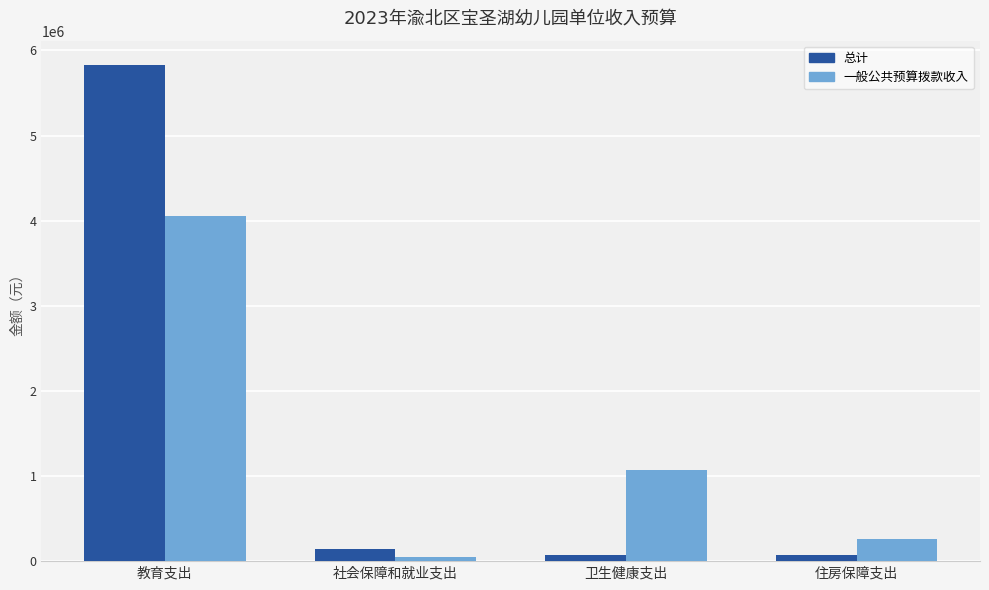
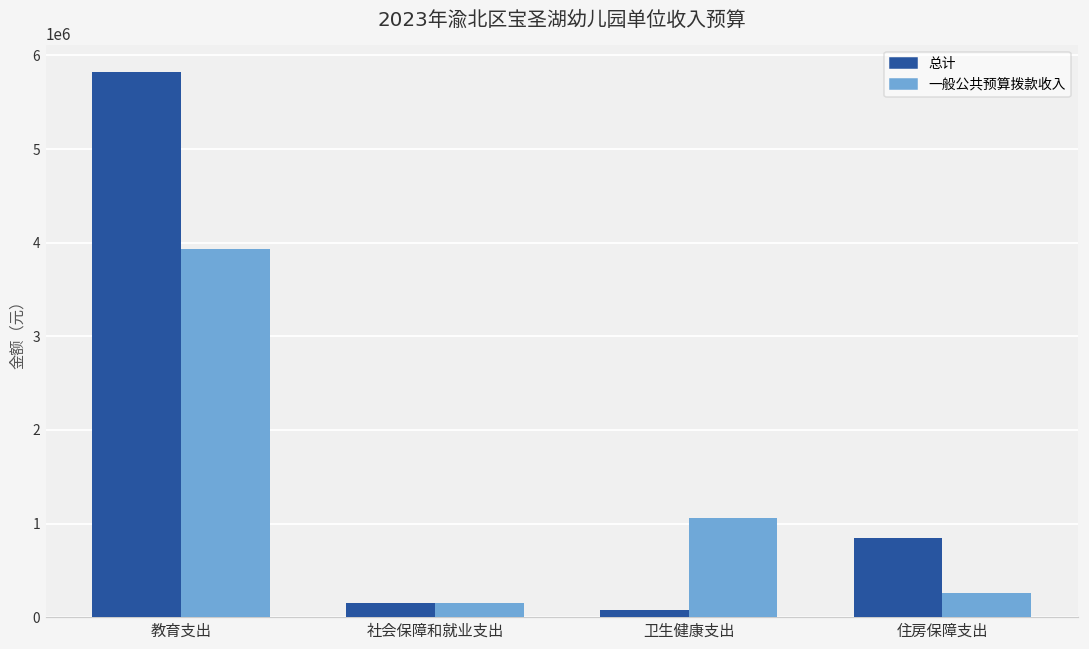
  {
    "总计": {
      "教育支出": 5800000,
      "社会保障和就业支出": 100000,
      "卫生健康支出": 100000,
-     "住房保障支出": 100000
+     "住房保障支出": 800000
    },
    "一般公共预算拨款收入": {
-     "教育支出": 4100000,
-     "社会保障和就业支出": 50000,
+     "教育支出": 3900000,
+     "社会保障和就业支出": 150000,
      "卫生健康支出": 1100000,
      "住房保障支出": 300000
    }
  }
